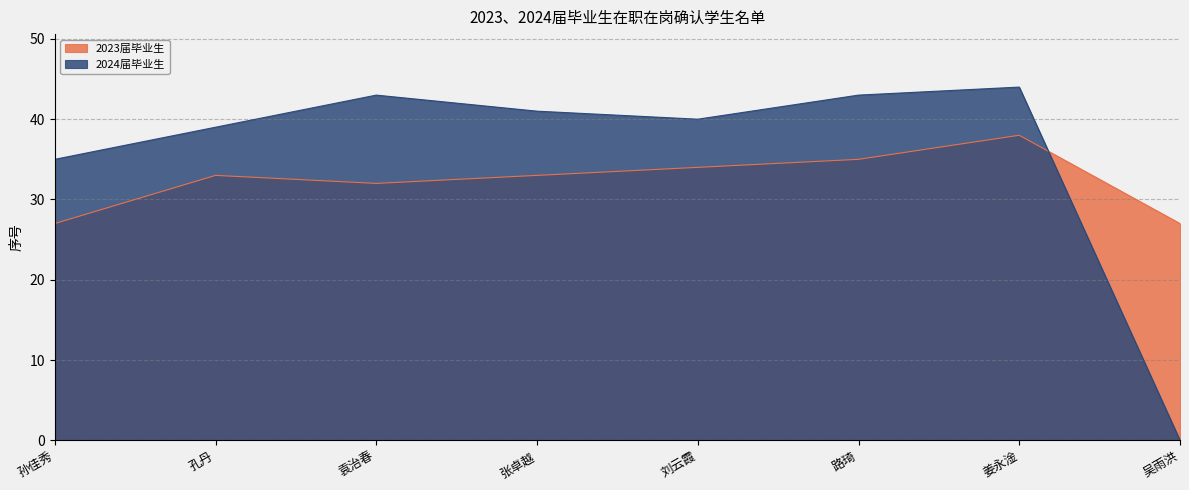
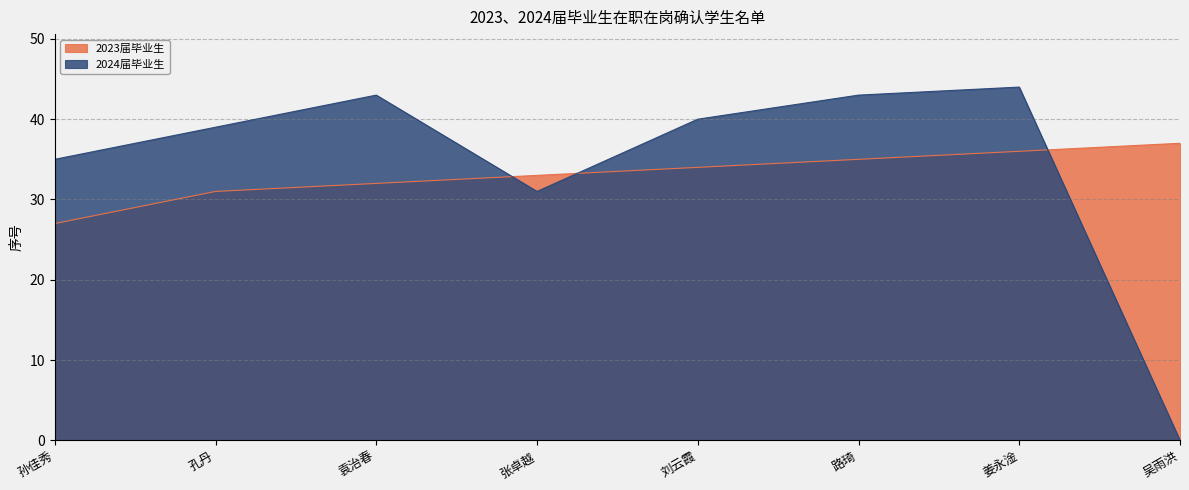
  {
    "2023届毕业生": {
      "孙佳秀": 27,
-     "孔丹": 33,
+     "孔丹": 31,
      "袁治春": 32,
      "张卓越": 33,
      "刘云霞": 34,
      "路琦": 35,
-     "姜永淦": 38,
-     "吴雨洪": 27
+     "姜永淦": 36,
+     "吴雨洪": 37
    },
    "2024届毕业生": {
      "孙佳秀": 35,
      "孔丹": 39,
      "袁治春": 43,
-     "张卓越": 41,
+     "张卓越": 31,
      "刘云霞": 40,
      "路琦": 43,
      "姜永淦": 44,
      "吴雨洪": 0
    }
  }
